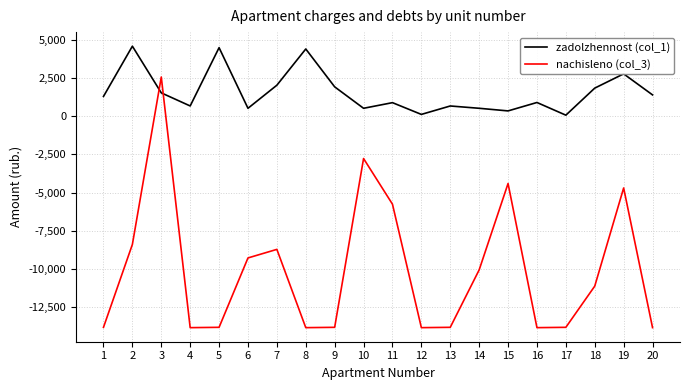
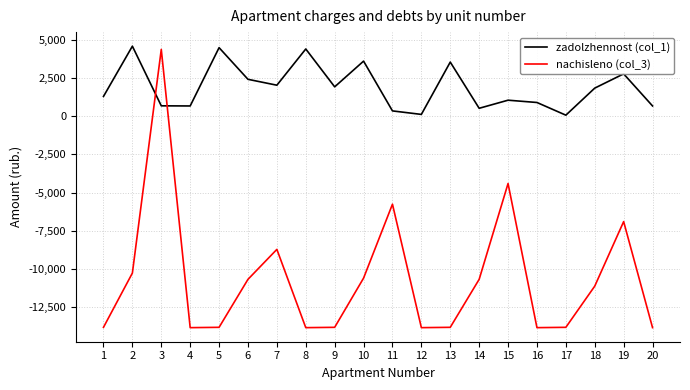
  {
    "zadolzhennost (col_1)": {
      "1": "1,300",
      "2": "4,600",
-     "3": "1,500",
+     "3": "700",
      "4": "700",
      "5": "4,500",
-     "6": "500",
+     "6": "2,400",
      "7": "2,000",
      "8": "4,400",
      "9": "1,900",
-     "10": "500",
-     "11": "900",
+     "10": "3,600",
+     "11": "300",
      "12": "100",
-     "13": "700",
+     "13": "3,500",
      "14": "500",
-     "15": "300",
+     "15": "1,000",
      "16": "900",
      "17": "100",
      "18": "1,800",
-     "20": "1,400"
+     "20": "700"
    },
    "nachisleno (col_3)": {
      "1": "-13,800",
-     "2": "-8,400",
-     "3": "2,600",
+     "2": "-10,300",
+     "3": "4,400",
      "4": "-13,800",
      "5": "-13,800",
-     "6": "-9,300",
+     "6": "-10,700",
      "7": "-8,700",
      "8": "-13,800",
      "9": "-13,800",
-     "10": "-2,800",
+     "10": "-10,600",
      "11": "-5,800",
      "12": "-13,800",
      "13": "-13,800",
-     "14": "-10,100",
+     "14": "-10,700",
      "15": "-4,400",
      "16": "-13,800",
      "17": "-13,800",
      "18": "-11,100",
-     "19": "-4,700",
+     "19": "-6,900",
      "20": "-13,800"
    }
  }
